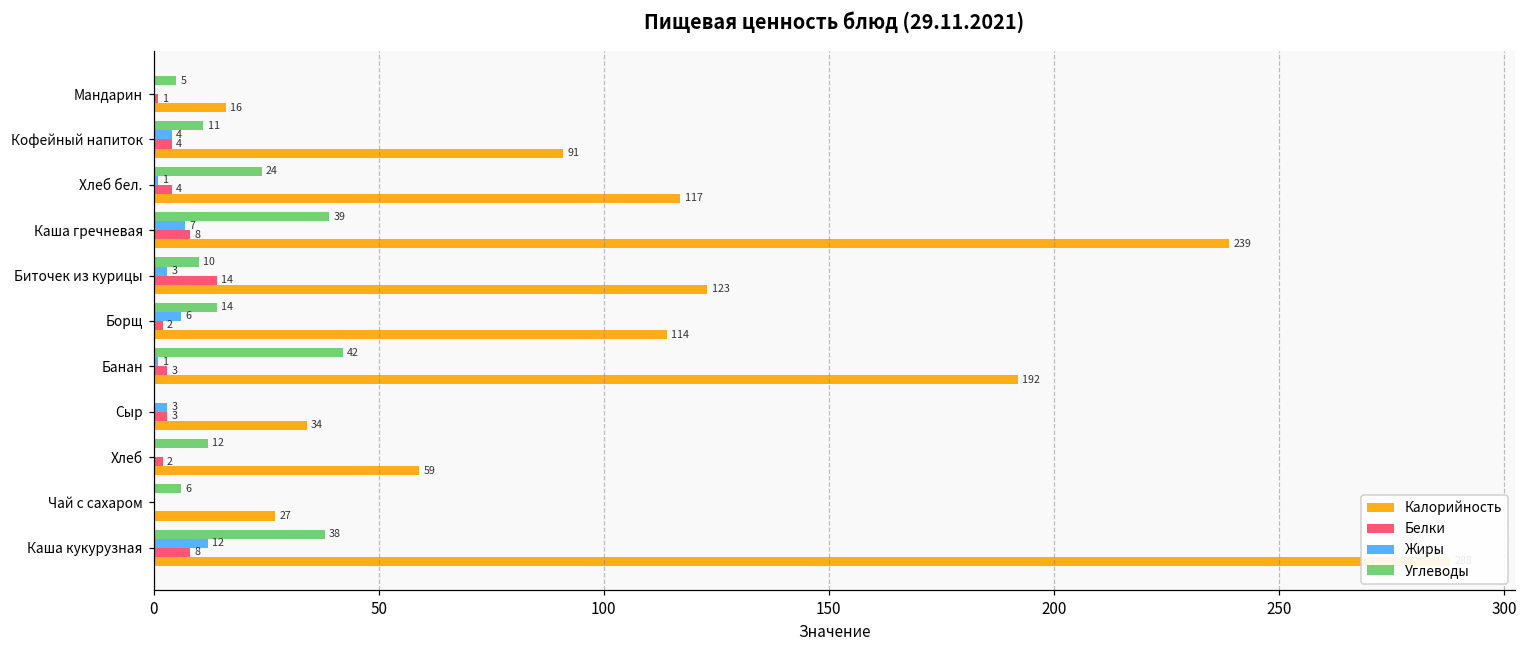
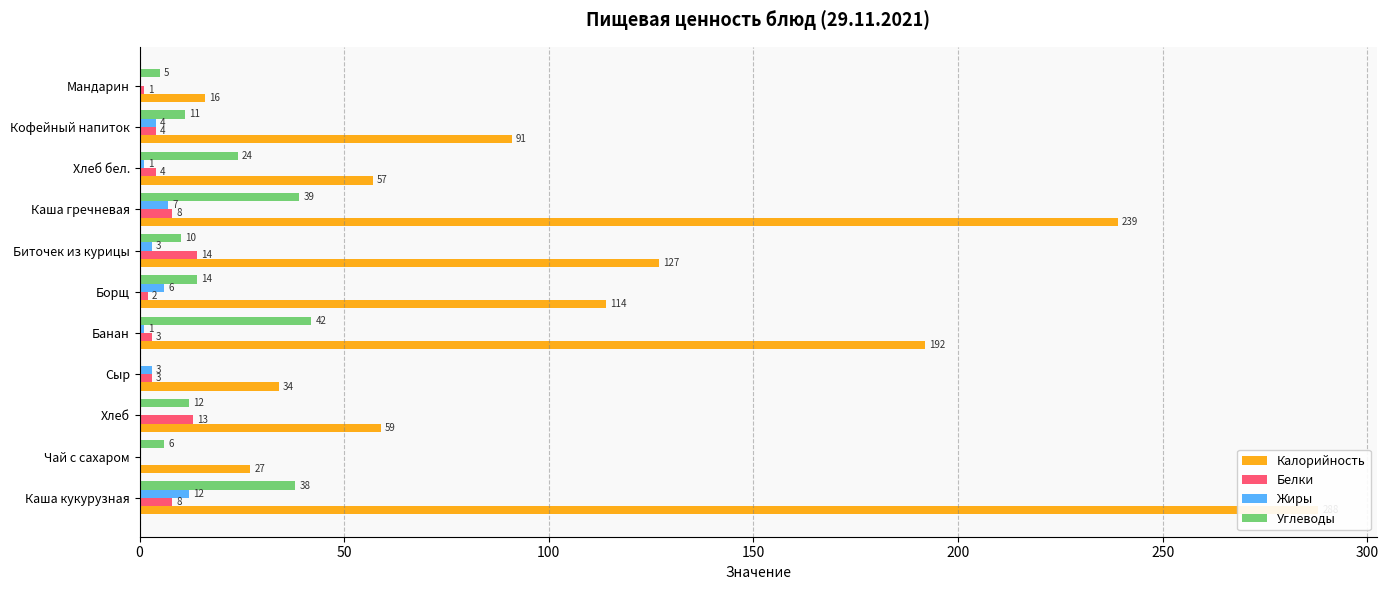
  {
    "Калорийность": {
      "Мандарин": 16,
      "Кофейный напиток": 91,
-     "Хлеб бел.": 117,
+     "Хлеб бел.": 57,
      "Каша гречневая": 239,
-     "Биточек из курицы": 123,
+     "Биточек из курицы": 127,
      "Борщ": 114,
      "Банан": 192,
      "Сыр": 34,
      "Хлеб": 59,
      "Чай с сахаром": 27
    },
    "Белки": {
      "Мандарин": 1,
      "Хлеб бел.": 4,
      "Каша гречневая": 8,
      "Биточек из курицы": 14,
      "Борщ": 2,
      "Банан": 3,
-     "Хлеб": 2,
+     "Хлеб": 13,
      "Каша кукурузная": 8
    },
    "Жиры": {
      "Хлеб бел.": 1,
      "Каша гречневая": 7,
      "Биточек из курицы": 3,
      "Борщ": 6,
      "Банан": 1,
      "Каша кукурузная": 12
    },
    "Углеводы": {
      "Мандарин": 5,
      "Кофейный напиток": 11,
      "Хлеб бел.": 24,
      "Каша гречневая": 39,
      "Биточек из курицы": 10,
      "Борщ": 14,
      "Банан": 42,
      "Хлеб": 12,
      "Чай с сахаром": 6,
      "Каша кукурузная": 38
    }
  }
